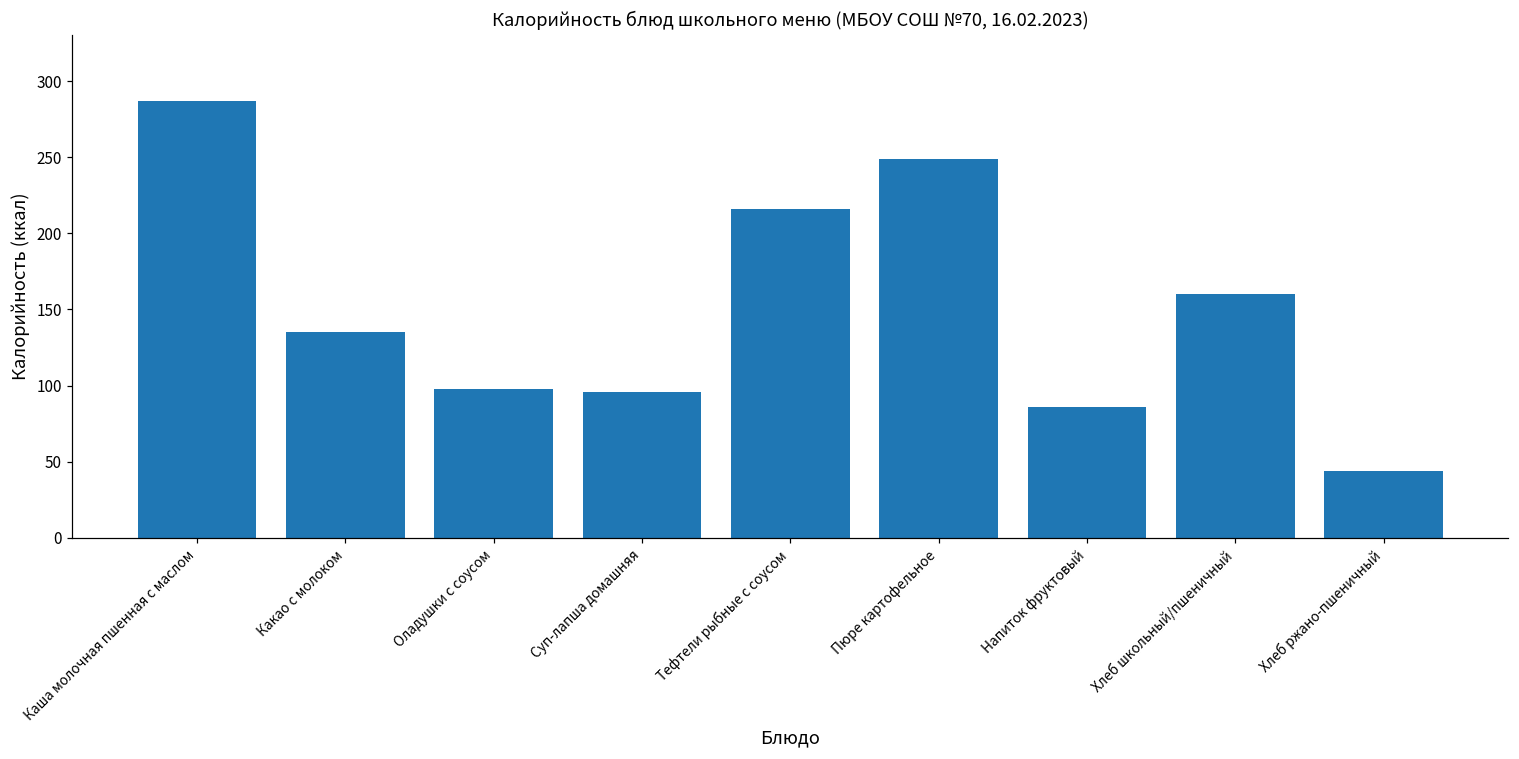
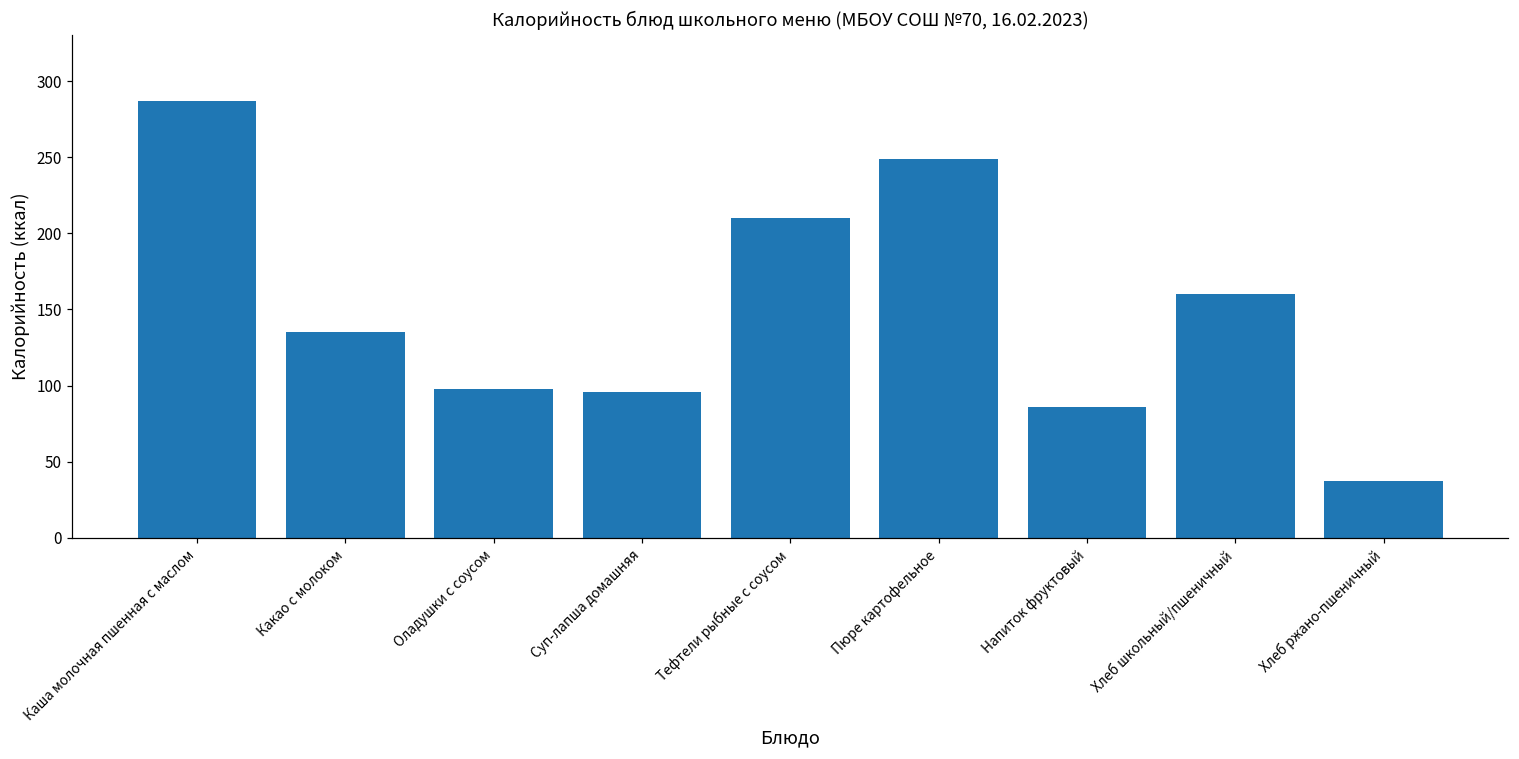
  {
    "Каша молочная пшенная с маслом": 287,
    "Какао с молоком": 135,
    "Оладушки с соусом": 98,
    "Суп-лапша домашняя": 96,
-   "Тефтели рыбные с соусом": 216,
+   "Тефтели рыбные с соусом": 210,
    "Пюре картофельное": 249,
    "Напиток фруктовый": 86,
    "Хлеб школьный/пшеничный": 160,
-   "Хлеб ржано-пшеничный": 44
+   "Хлеб ржано-пшеничный": 37
  }
